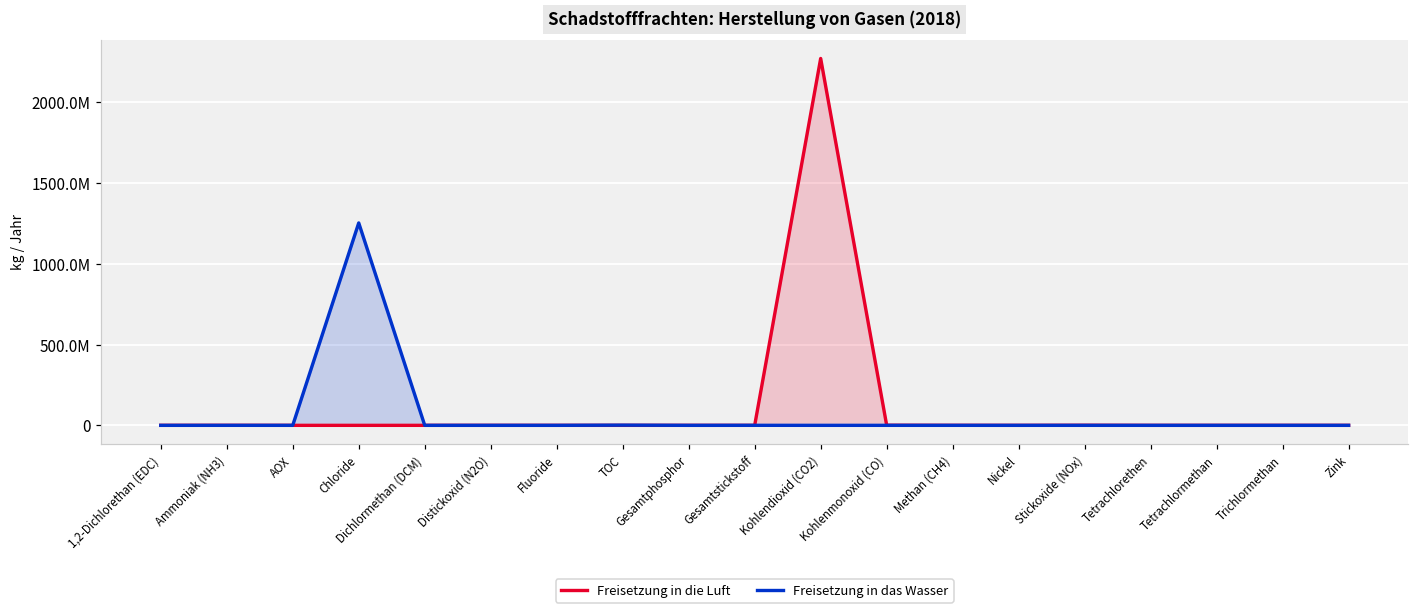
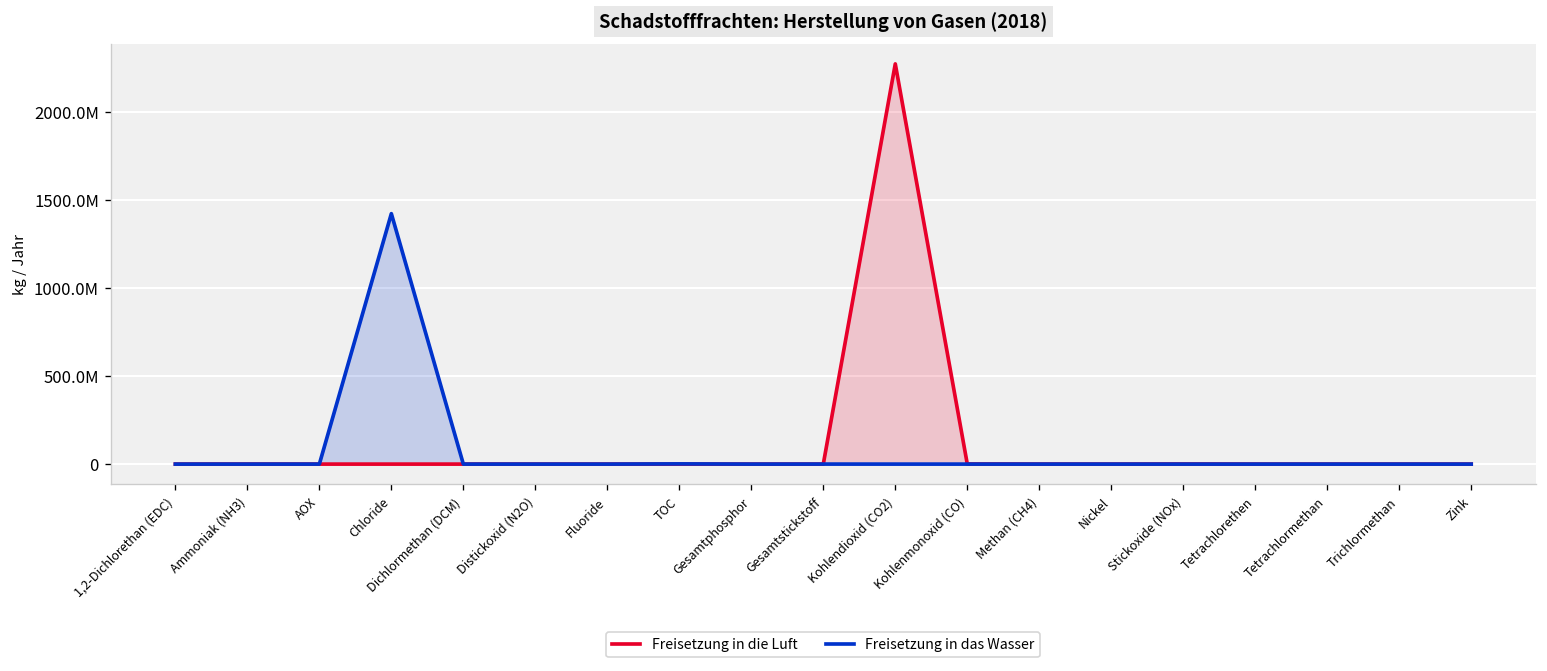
  {
    "Freisetzung in die Luft": {
      "Chloride": 0,
      "Kohlendioxid (CO2)": 2270000000
    },
    "Freisetzung in das Wasser": {
-     "Chloride": 1250000000,
+     "Chloride": 1420000000,
      "Kohlendioxid (CO2)": 0
    }
  }
